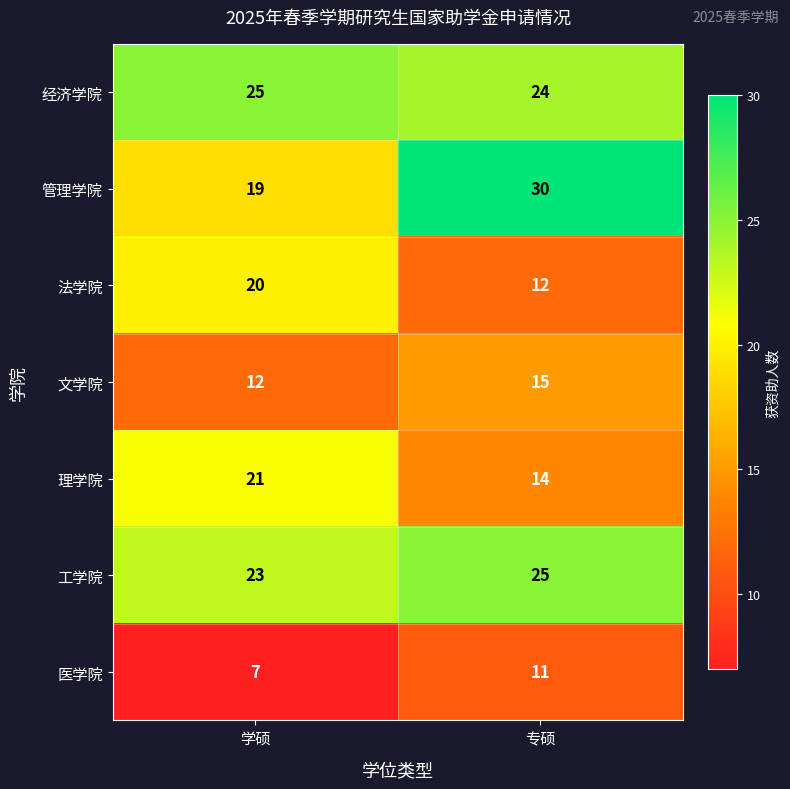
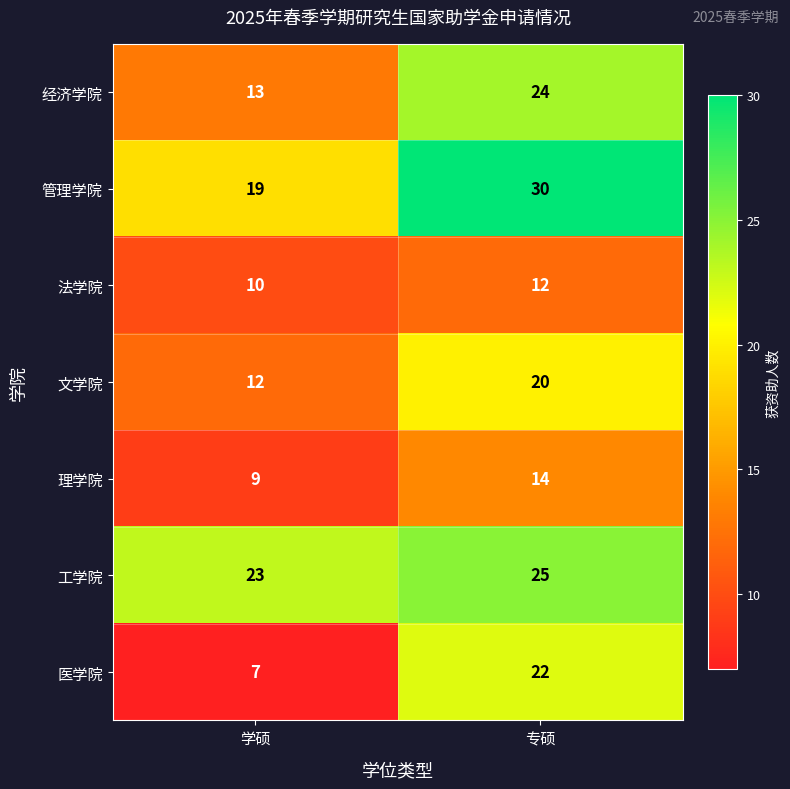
  {
    "经济学院": {
-     "学硕": 25,
+     "学硕": 13,
      "专硕": 24
    },
    "管理学院": {
      "学硕": 19,
      "专硕": 30
    },
    "法学院": {
-     "学硕": 20,
+     "学硕": 10,
      "专硕": 12
    },
    "文学院": {
      "学硕": 12,
-     "专硕": 15
+     "专硕": 20
    },
    "理学院": {
-     "学硕": 21,
+     "学硕": 9,
      "专硕": 14
    },
    "工学院": {
      "学硕": 23,
      "专硕": 25
    },
    "医学院": {
      "学硕": 7,
-     "专硕": 11
+     "专硕": 22
    }
  }
